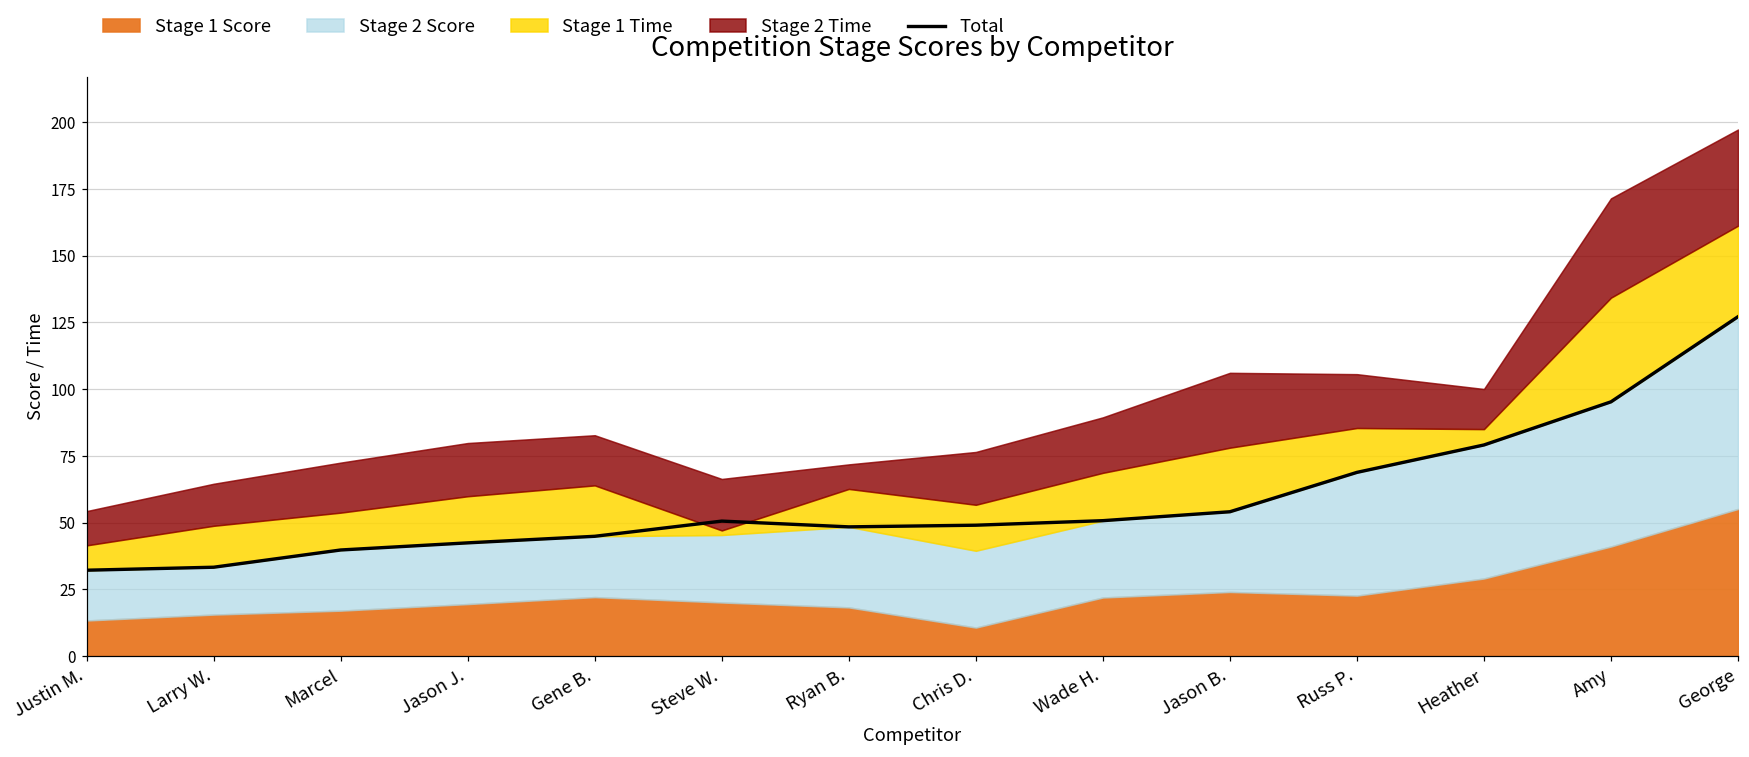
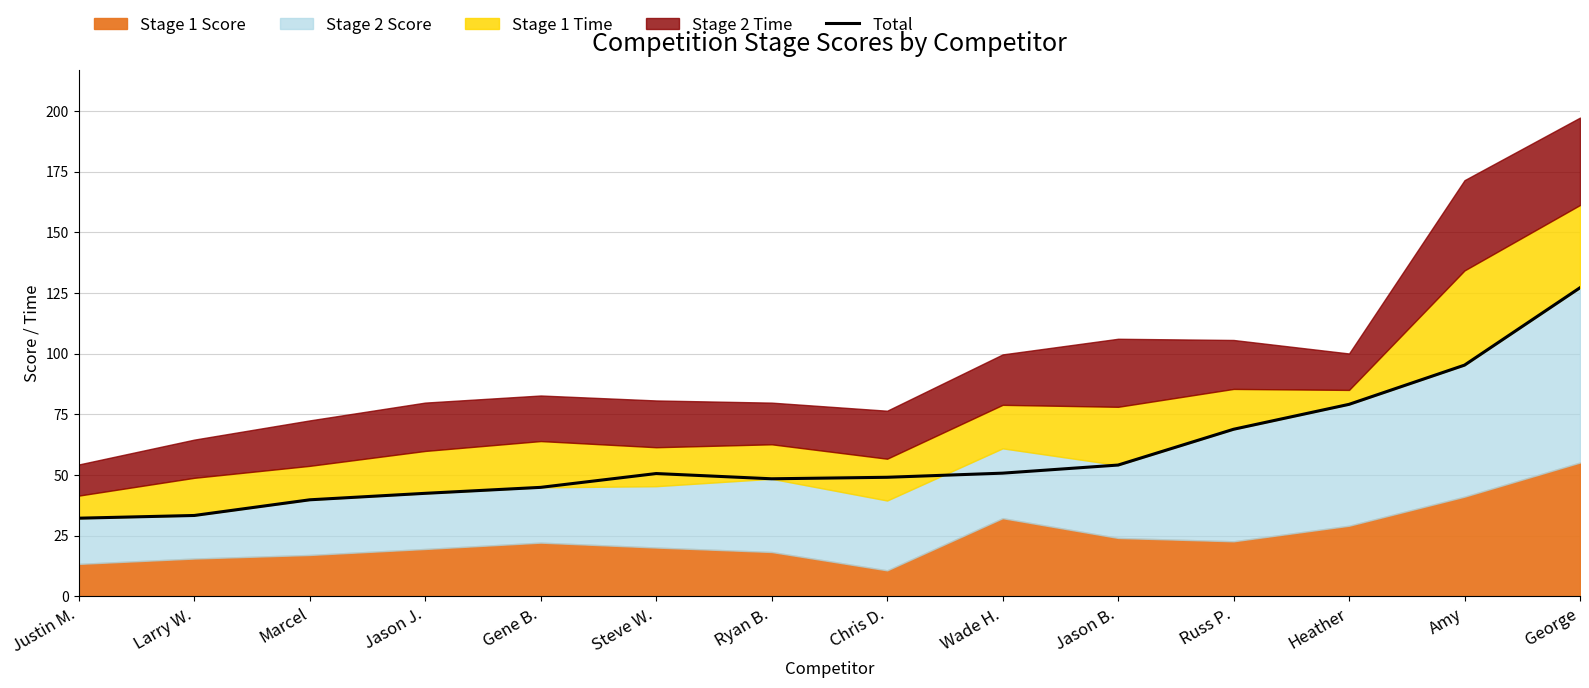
  {
    "Stage 1 Score": {
      "Justin M.": 13,
      "Larry W.": 16,
      "Marcel": 17,
      "Jason J.": 19,
      "Gene B.": 22,
      "Steve W.": 20,
      "Ryan B.": 18,
      "Chris D.": 11,
-     "Wade H.": 22,
+     "Wade H.": 32,
      "Jason B.": 24,
      "Russ P.": 23,
      "Heather": 29,
      "Amy": 41,
      "George": 55
    },
    "Total": {
      "Steve W.": 51,
      "Chris D.": 49
    },
    "Stage 2 Score": {
      "Steve W.": 25,
      "Chris D.": 29
    },
    "Stage 1 Time": {
      "Justin M.": 9,
      "Larry W.": 16,
      "Marcel": 14,
      "Jason J.": 17,
      "Gene B.": 19,
-     "Steve W.": 2,
+     "Steve W.": 16,
      "Ryan B.": 14,
      "Chris D.": 17,
      "Wade H.": 18,
      "Jason B.": 24,
      "Russ P.": 17,
      "Heather": 6,
      "Amy": 39,
      "George": 34
    },
    "Stage 2 Time": {
      "Justin M.": 13,
      "Larry W.": 16,
      "Marcel": 19,
      "Jason J.": 20,
      "Gene B.": 19,
      "Steve W.": 19,
-     "Ryan B.": 9,
+     "Ryan B.": 17,
      "Chris D.": 20,
      "Wade H.": 21,
      "Jason B.": 28,
      "Russ P.": 20,
      "Heather": 15,
      "Amy": 37,
      "George": 36
    }
  }
